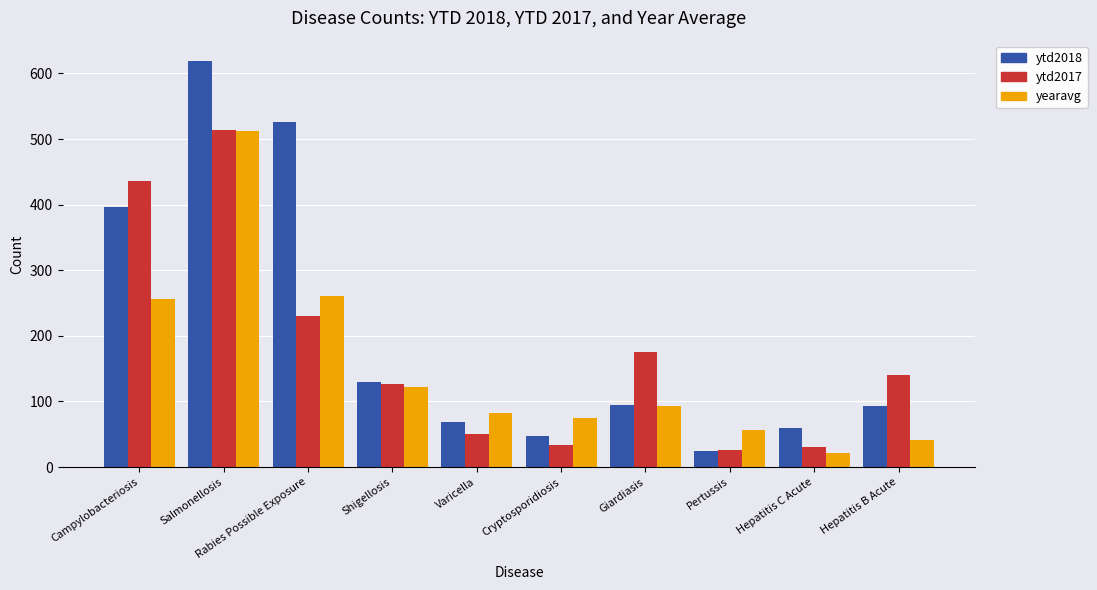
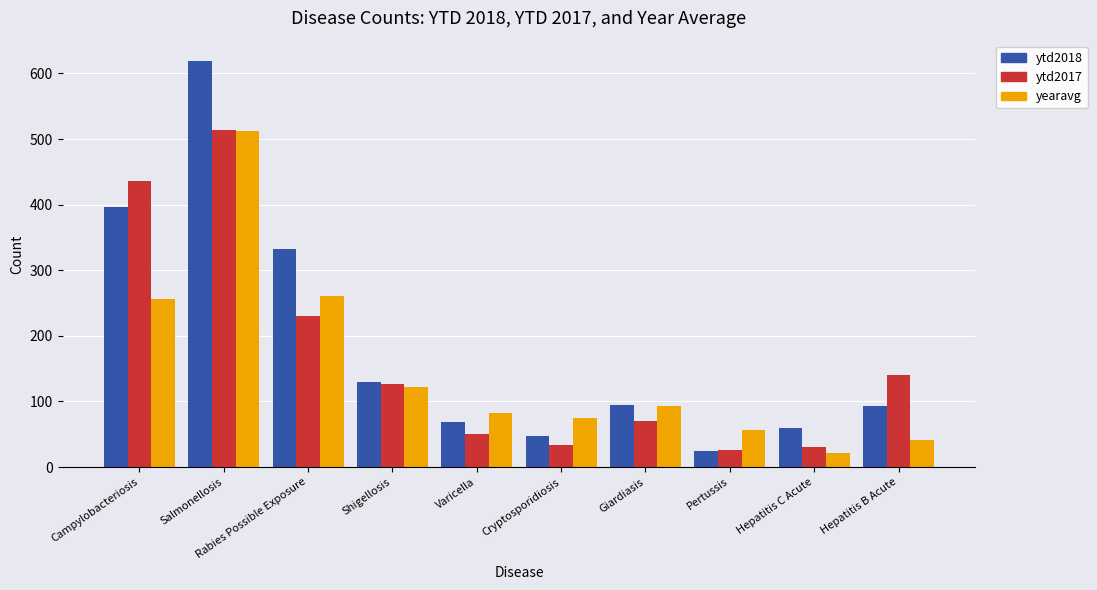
  {
    "ytd2018": {
      "Campylobacteriosis": 400,
      "Salmonellosis": 620,
-     "Rabies Possible Exposure": 530,
+     "Rabies Possible Exposure": 330,
      "Shigellosis": 130,
      "Varicella": 70,
      "Cryptosporidiosis": 50,
      "Giardiasis": 90,
      "Pertussis": 30,
      "Hepatitis C Acute": 60,
      "Hepatitis B Acute": 90
    },
    "ytd2017": {
      "Campylobacteriosis": 440,
      "Salmonellosis": 510,
      "Rabies Possible Exposure": 230,
      "Shigellosis": 130,
      "Varicella": 50,
      "Cryptosporidiosis": 30,
-     "Giardiasis": 180,
+     "Giardiasis": 70,
      "Pertussis": 30,
      "Hepatitis C Acute": 30,
      "Hepatitis B Acute": 140
    },
    "yearavg": {
      "Campylobacteriosis": 260,
      "Salmonellosis": 510,
      "Rabies Possible Exposure": 260,
      "Shigellosis": 120,
      "Varicella": 80,
      "Cryptosporidiosis": 80,
      "Giardiasis": 90,
      "Pertussis": 60,
      "Hepatitis C Acute": 20,
      "Hepatitis B Acute": 40
    }
  }
